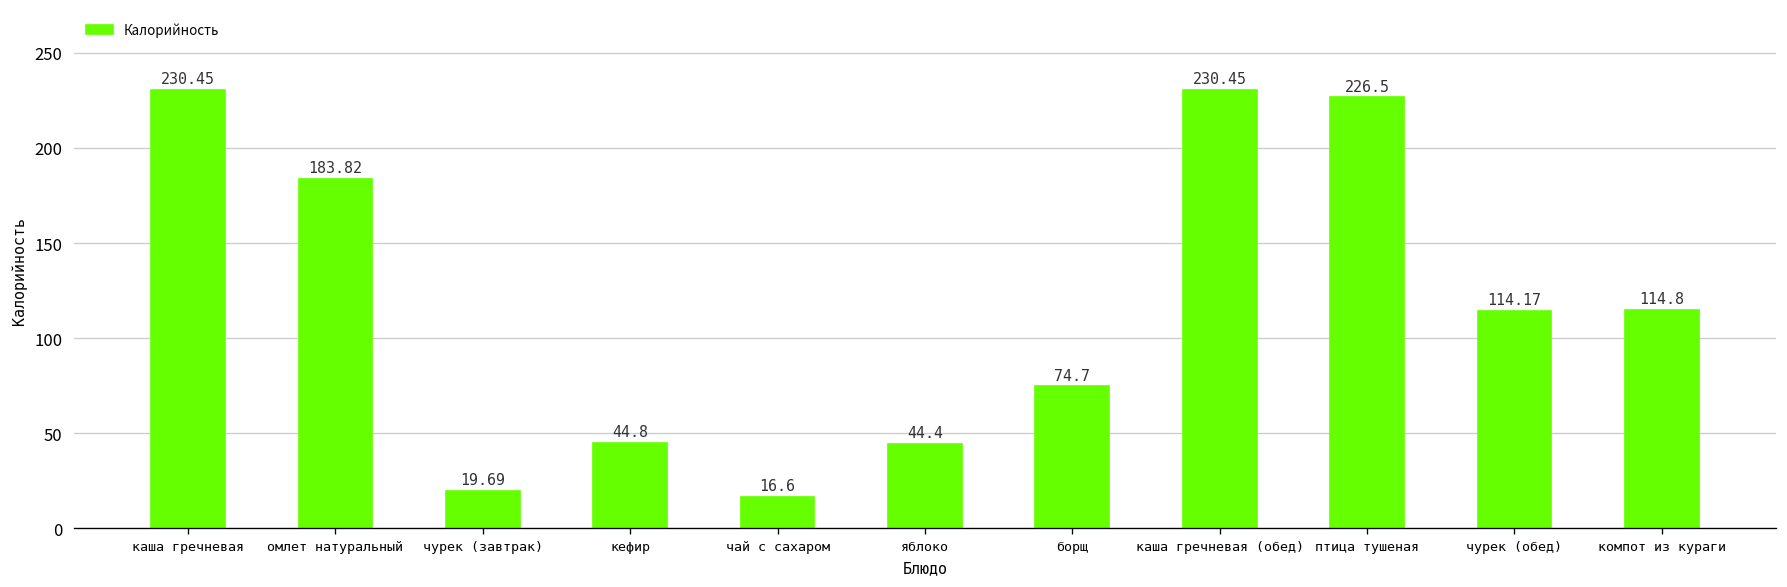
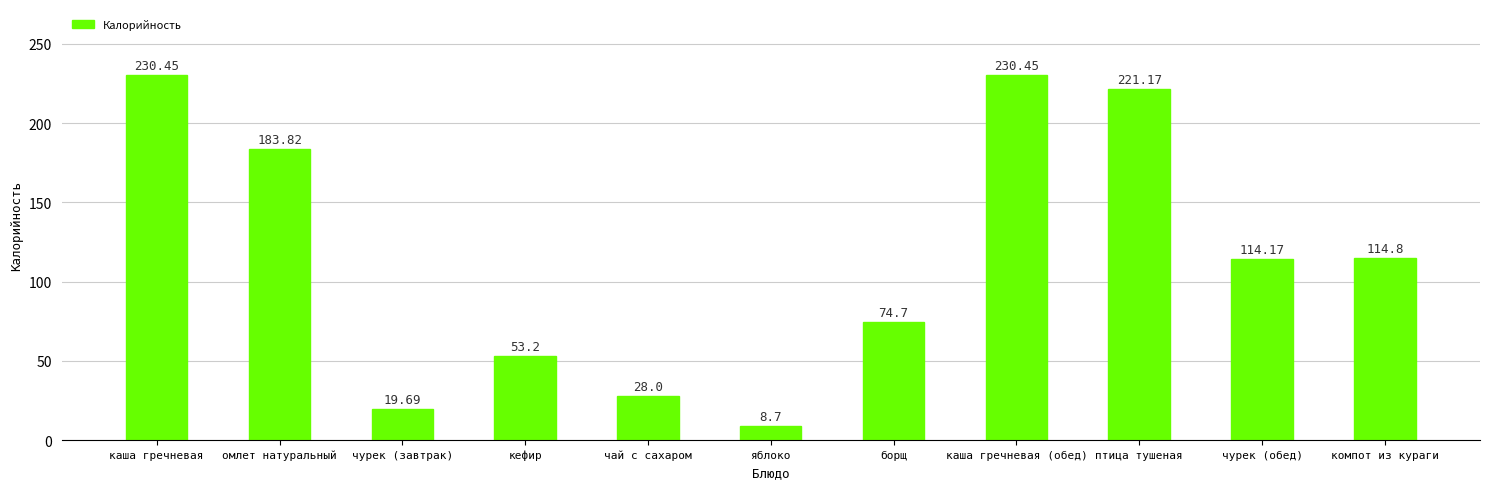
  {
    "каша гречневая": 230.45,
    "омлет натуральный": 183.82,
    "чурек (завтрак)": 19.69,
-   "кефир": 44.8,
-   "чай с сахаром": 16.6,
-   "яблоко": 44.4,
+   "кефир": 53.2,
+   "чай с сахаром": 28.0,
+   "яблоко": 8.7,
    "борщ": 74.7,
    "каша гречневая (обед)": 230.45,
-   "птица тушеная": 226.5,
+   "птица тушеная": 221.17,
    "чурек (обед)": 114.17,
    "компот из кураги": 114.8
  }
